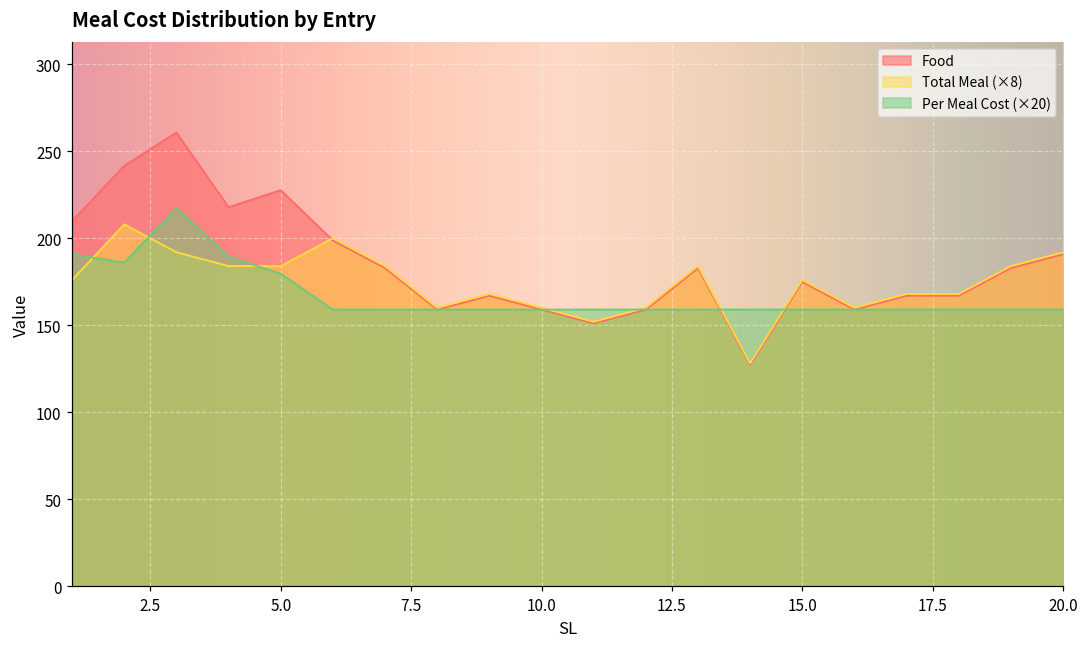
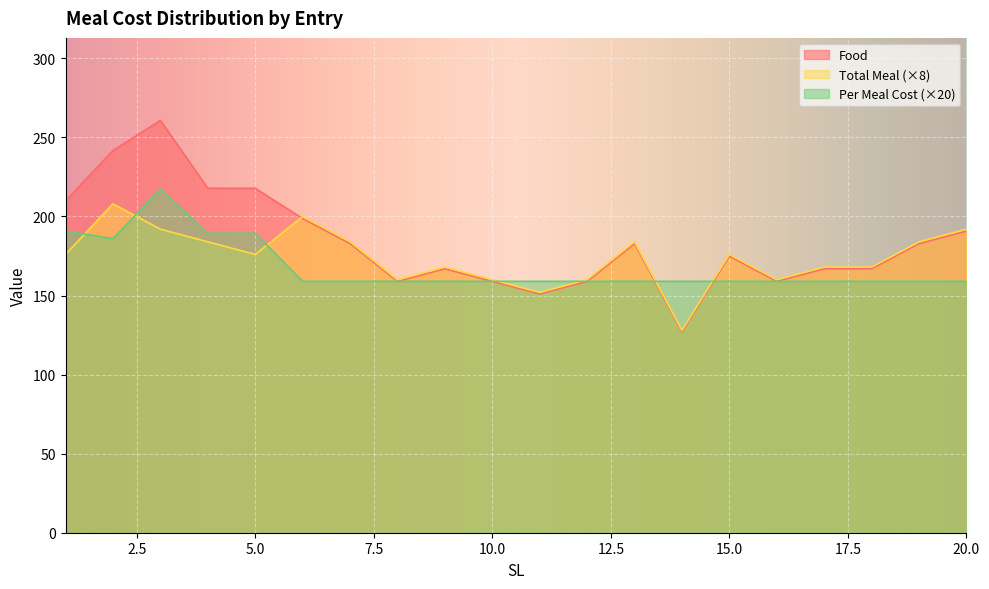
  {
    "Food": {
-     "5.0": 228
+     "5.0": 218
    },
    "Total Meal (×8)": {
-     "5.0": 184
+     "5.0": 176
    },
    "Per Meal Cost (×20)": {
-     "5.0": 180,
+     "5.0": 189,
      "15.0": 159,
      "20.0": 159
    }
  }
